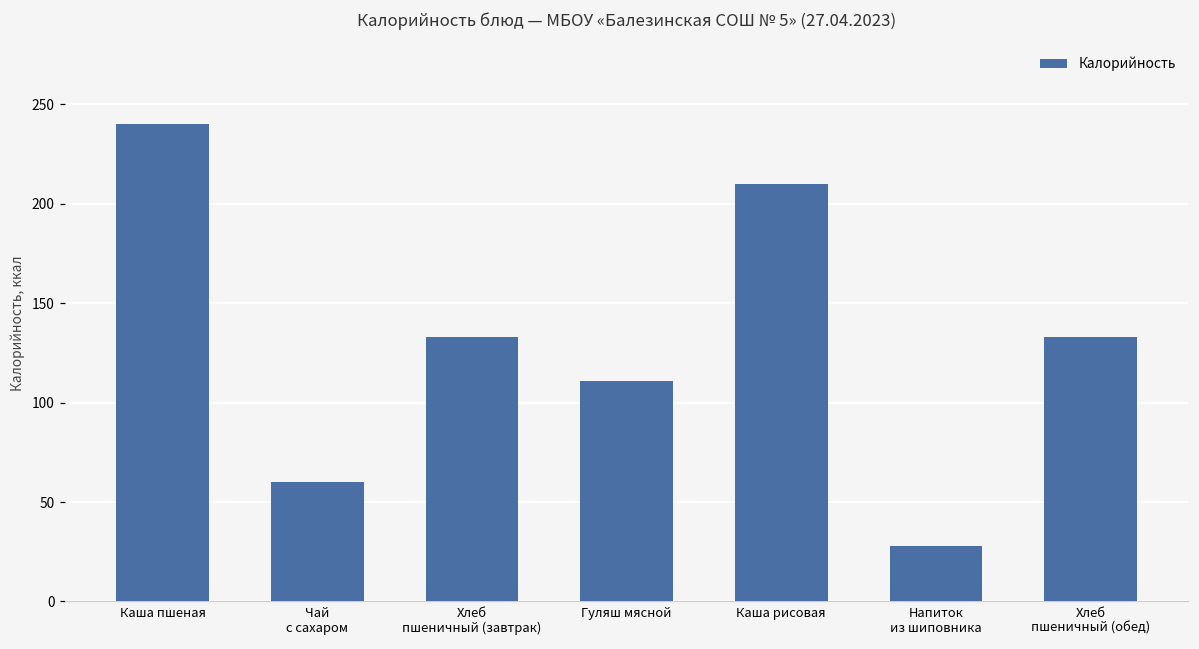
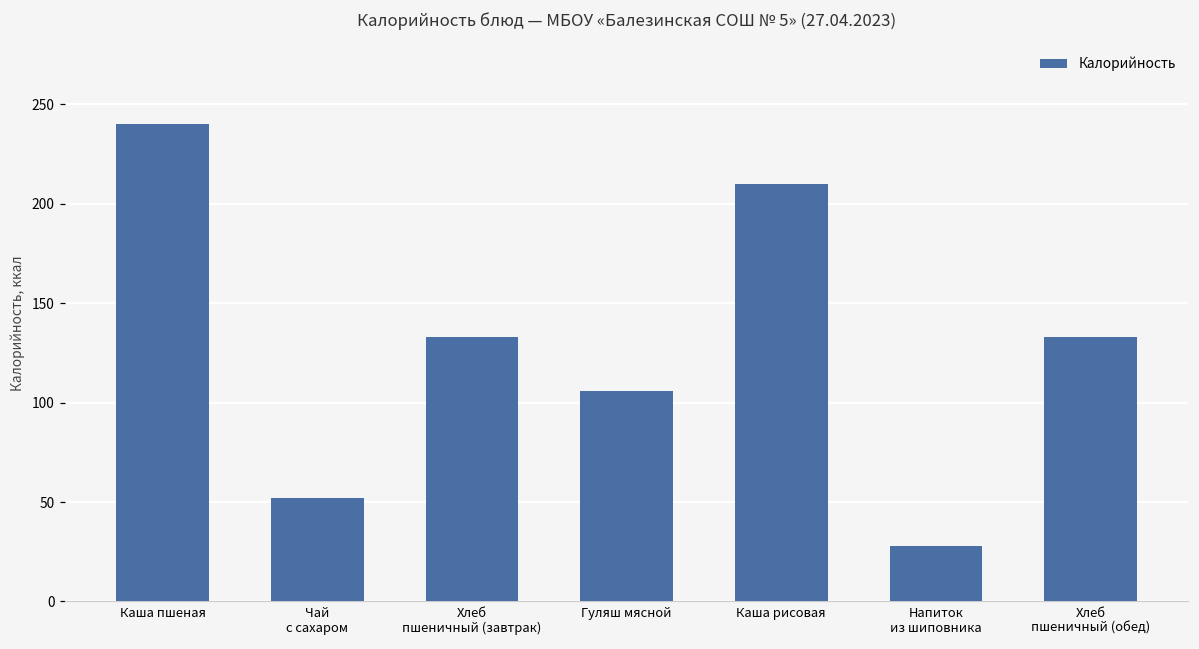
  {
    "Каша пшеная": 240,
-   "Чай с сахаром": 60,
+   "Чай с сахаром": 52,
    "Хлеб пшеничный (завтрак)": 133,
-   "Гуляш мясной": 111,
+   "Гуляш мясной": 106,
    "Каша рисовая": 210,
    "Напиток из шиповника": 28,
    "Хлеб пшеничный (обед)": 133
  }
